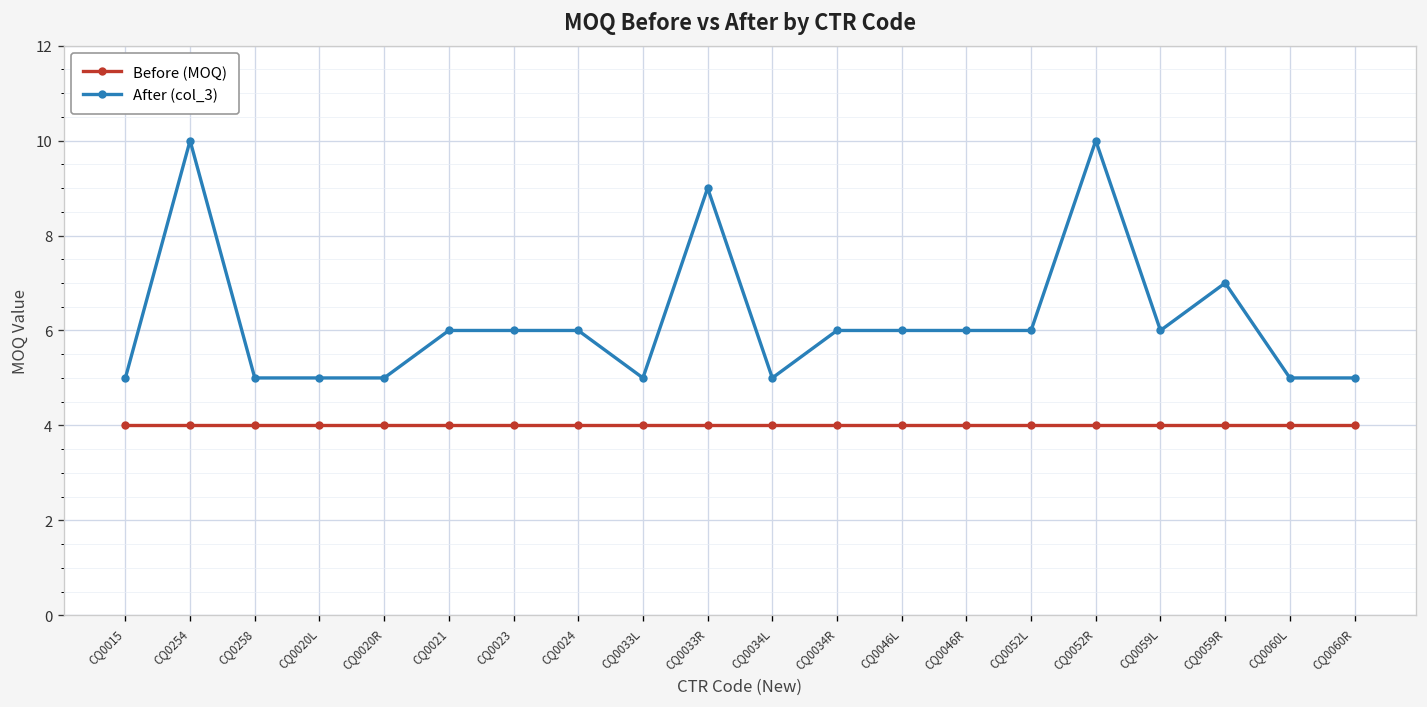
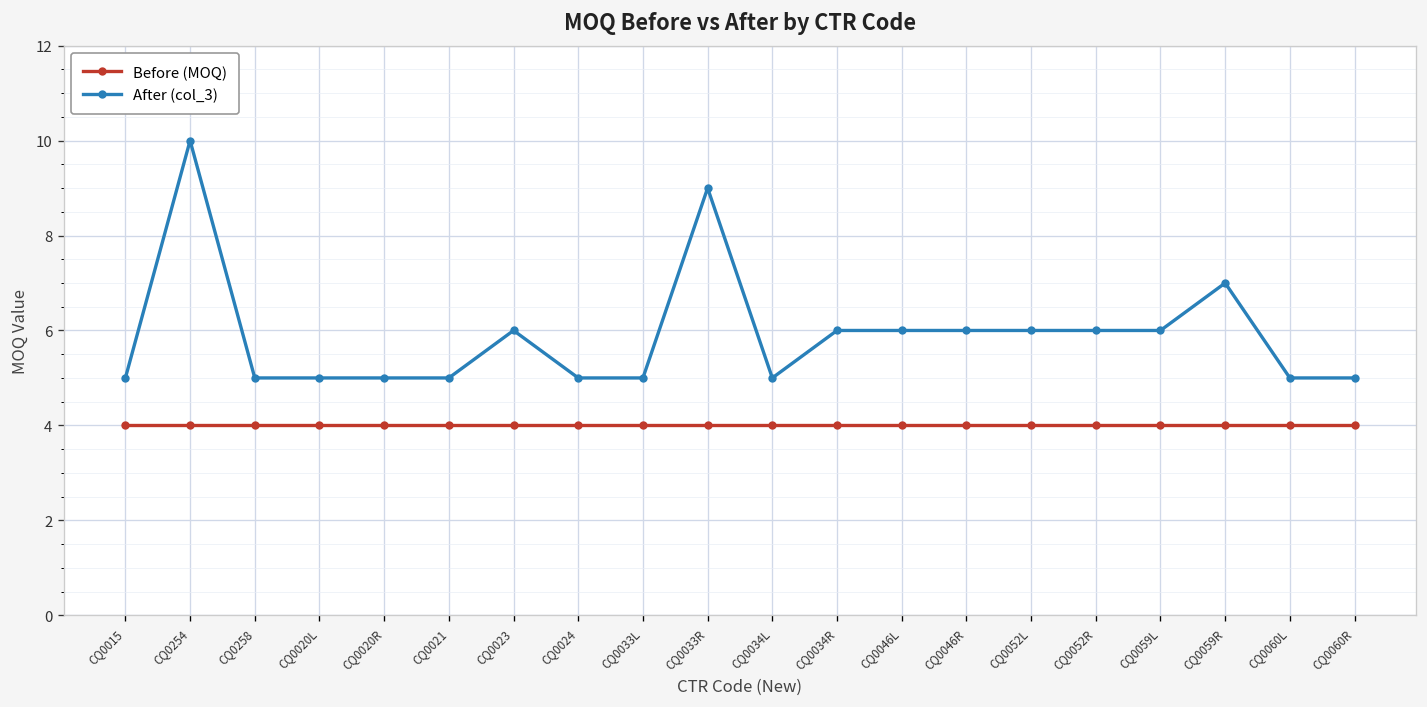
  {
    "Before (MOQ)": {
      "CQ0015": 4,
      "CQ0254": 4,
      "CQ0258": 4,
      "CQ0020L": 4,
      "CQ0020R": 4,
      "CQ0021": 4,
      "CQ0023": 4,
      "CQ0024": 4,
      "CQ0033L": 4,
      "CQ0033R": 4,
      "CQ0034L": 4,
      "CQ0034R": 4,
      "CQ0046L": 4,
      "CQ0046R": 4,
      "CQ0052L": 4,
      "CQ0052R": 4,
      "CQ0059L": 4,
      "CQ0059R": 4,
      "CQ0060L": 4,
      "CQ0060R": 4
    },
    "After (col_3)": {
      "CQ0015": 5,
      "CQ0254": 10,
      "CQ0258": 5,
      "CQ0020L": 5,
      "CQ0020R": 5,
-     "CQ0021": 6,
+     "CQ0021": 5,
      "CQ0023": 6,
-     "CQ0024": 6,
+     "CQ0024": 5,
      "CQ0033L": 5,
      "CQ0033R": 9,
      "CQ0034L": 5,
      "CQ0034R": 6,
      "CQ0046L": 6,
      "CQ0046R": 6,
      "CQ0052L": 6,
-     "CQ0052R": 10,
+     "CQ0052R": 6,
      "CQ0059L": 6,
      "CQ0059R": 7,
      "CQ0060L": 5,
      "CQ0060R": 5
    }
  }
